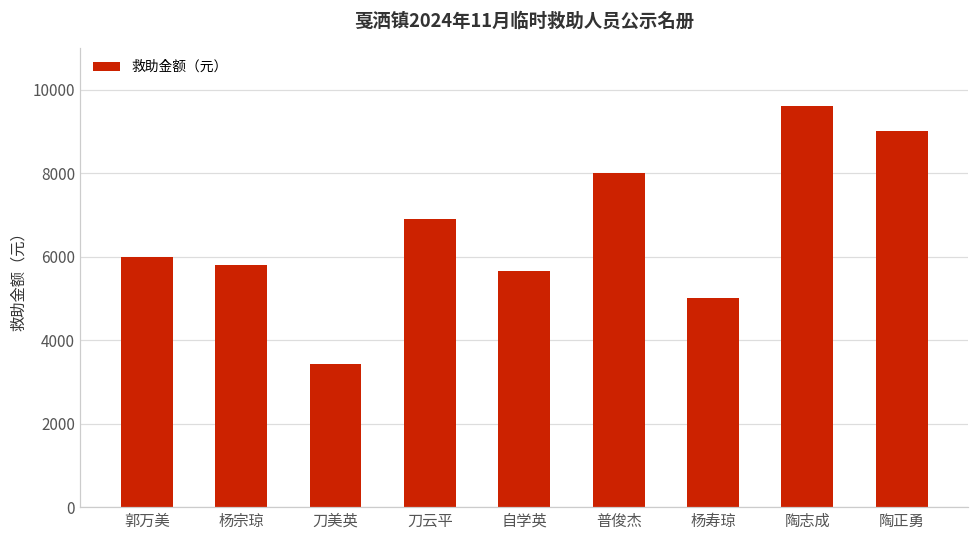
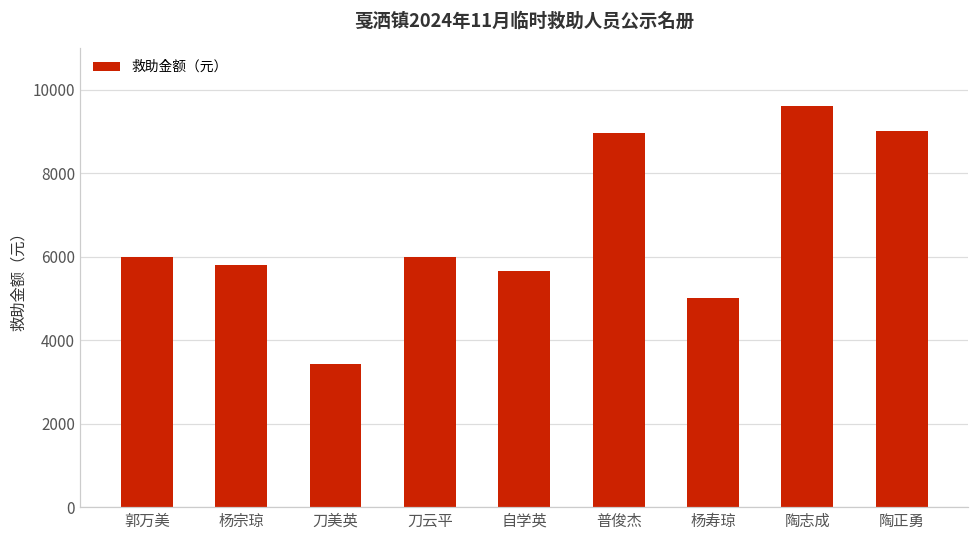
  {
    "郭万美": 6000,
    "杨宗琼": 5800,
    "刀美英": 3400,
-   "刀云平": 6900,
+   "刀云平": 6000,
    "自学英": 5700,
-   "普俊杰": 8000,
+   "普俊杰": 8900,
    "杨寿琼": 5000,
    "陶志成": 9600,
    "陶正勇": 9000
  }
